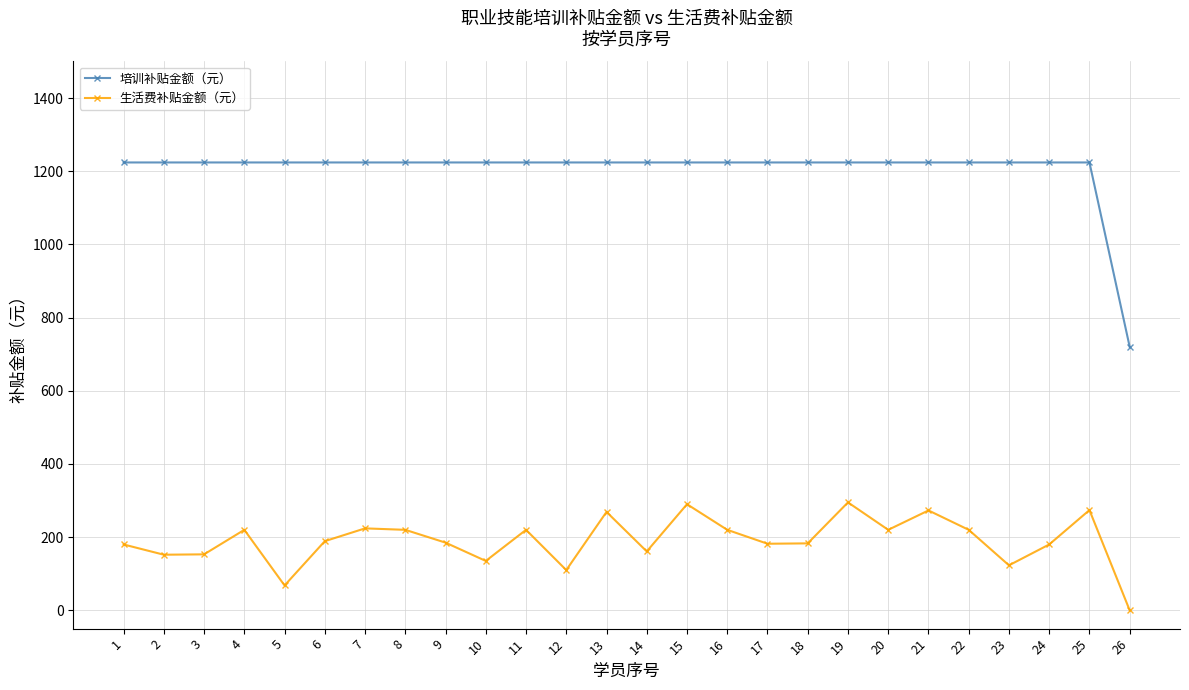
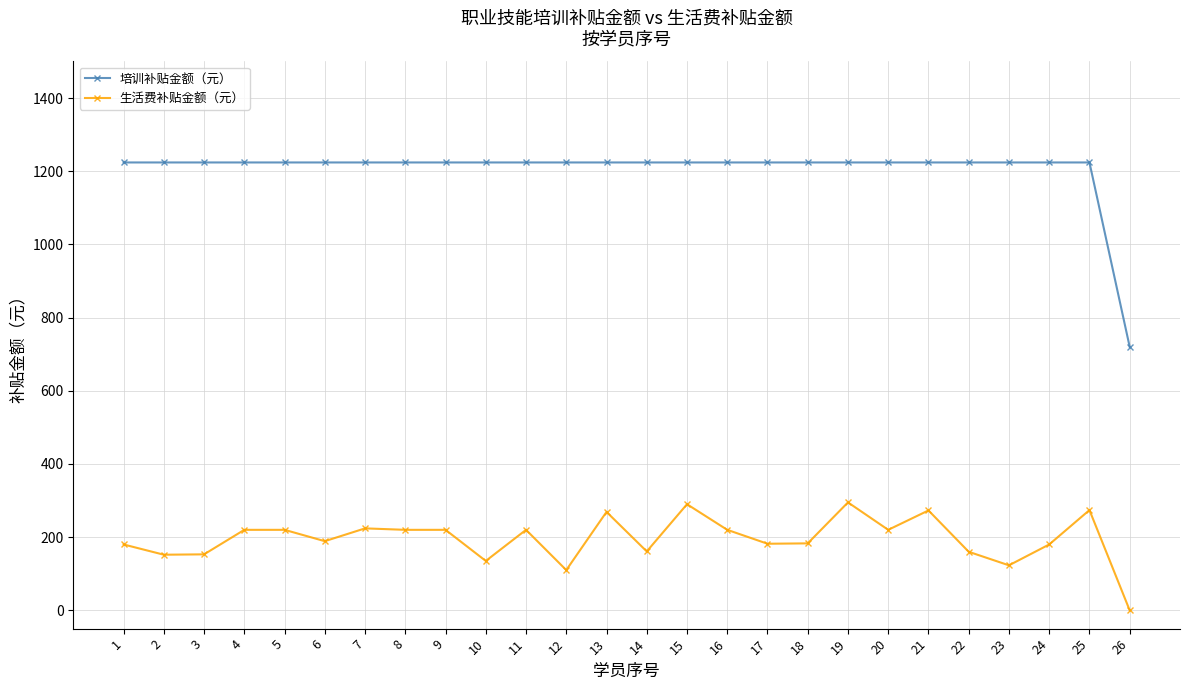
  {
    "培训补贴金额（元）": {
      "1": 1220,
      "2": 1220,
      "3": 1220,
      "4": 1220,
      "5": 1220,
      "6": 1220,
      "7": 1220,
      "8": 1220,
      "9": 1220,
      "10": 1220,
      "11": 1220,
      "12": 1220,
      "13": 1220,
      "14": 1220,
      "15": 1220,
      "16": 1220,
      "17": 1220,
      "18": 1220,
      "19": 1220,
      "20": 1220,
      "21": 1220,
      "22": 1220,
      "23": 1220,
      "24": 1220,
      "25": 1220,
      "26": 720
    },
    "生活费补贴金额（元）": {
      "1": 180,
      "2": 150,
      "3": 150,
      "4": 220,
-     "5": 70,
+     "5": 220,
      "6": 190,
      "7": 220,
      "8": 220,
-     "9": 190,
+     "9": 220,
      "10": 140,
      "11": 220,
      "12": 110,
      "13": 270,
      "14": 160,
      "15": 290,
      "16": 220,
      "17": 180,
      "18": 180,
      "19": 300,
      "20": 220,
      "21": 270,
-     "22": 220,
+     "22": 160,
      "23": 120,
      "24": 180,
      "25": 270,
      "26": 0
    }
  }
